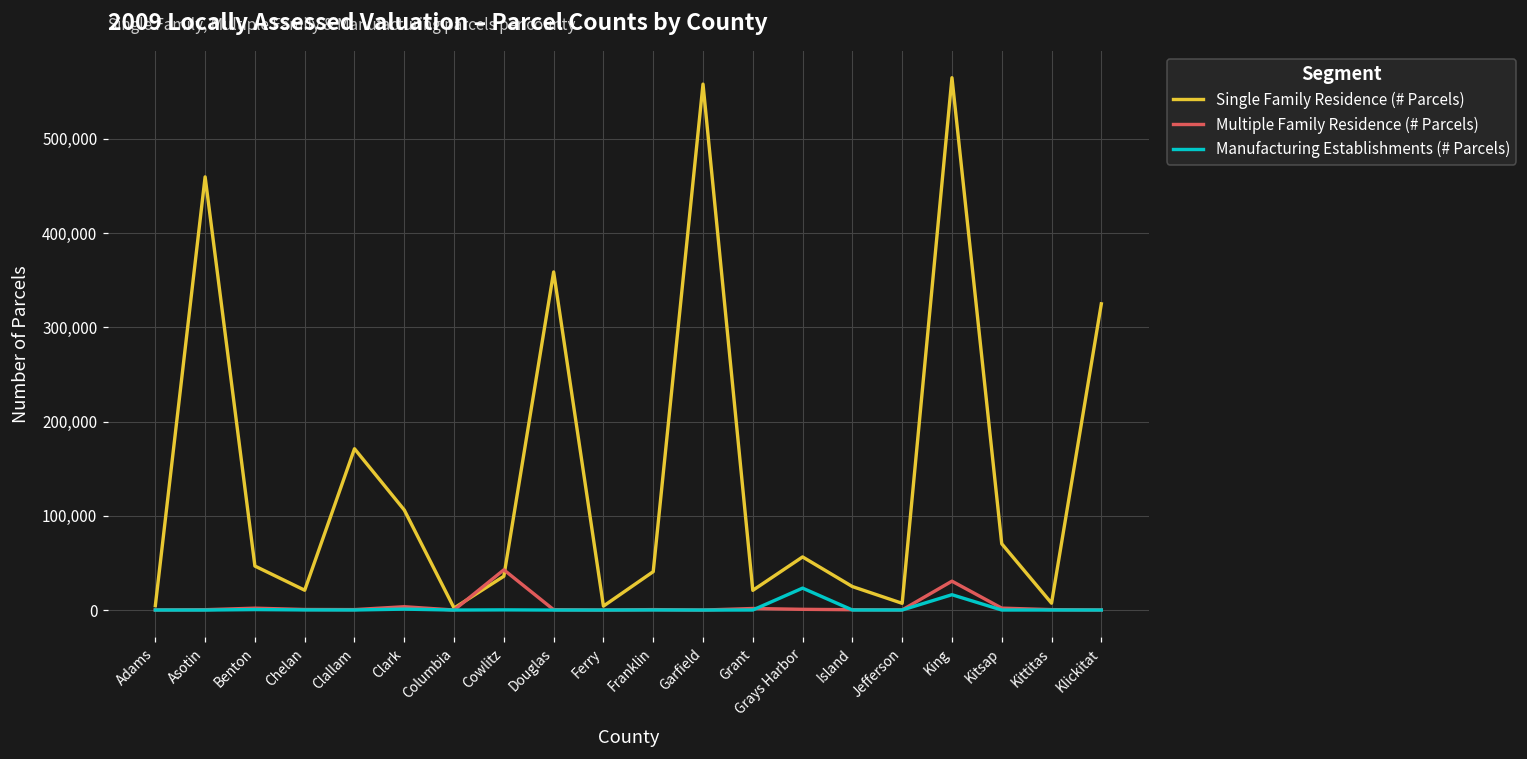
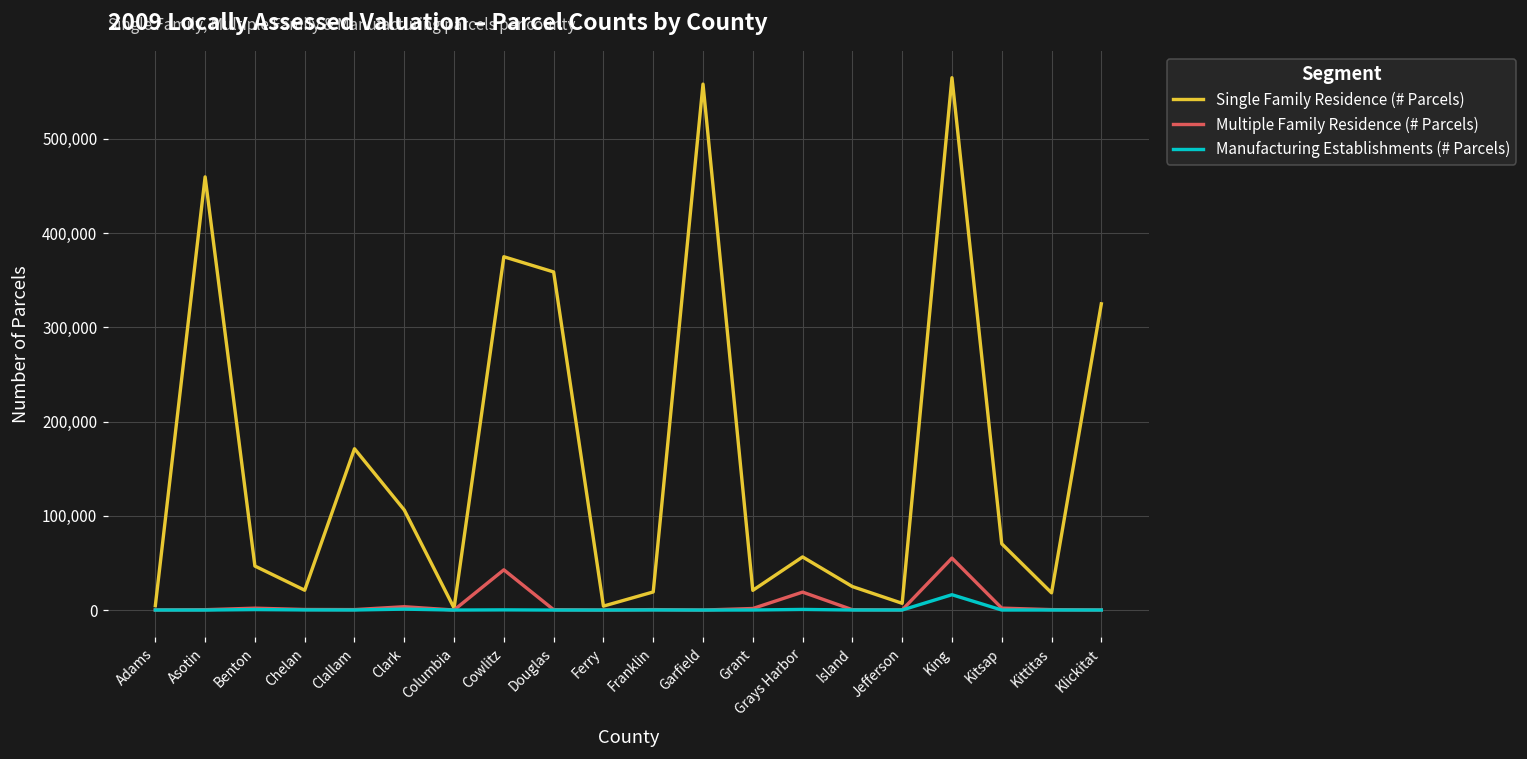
  {
    "Single Family Residence (# Parcels)": {
      "Adams": "0",
      "Asotin": "460,000",
      "Benton": "50,000",
      "Chelan": "20,000",
      "Clallam": "170,000",
      "Clark": "110,000",
-     "Cowlitz": "40,000",
+     "Cowlitz": "370,000",
      "Douglas": "360,000",
      "Ferry": "0",
-     "Franklin": "40,000",
+     "Franklin": "20,000",
      "Garfield": "560,000",
      "Grant": "20,000",
      "Grays Harbor": "60,000",
      "Island": "20,000",
      "Jefferson": "10,000",
      "King": "560,000",
      "Kitsap": "70,000",
-     "Kittitas": "10,000",
+     "Kittitas": "20,000",
      "Klickitat": "320,000"
    },
    "Multiple Family Residence (# Parcels)": {
      "Cowlitz": "40,000",
-     "Grays Harbor": "0",
-     "King": "30,000"
+     "Grays Harbor": "20,000",
+     "King": "60,000"
    },
    "Manufacturing Establishments (# Parcels)": {
      "Cowlitz": "0",
-     "Grays Harbor": "20,000",
+     "Grays Harbor": "0",
      "King": "20,000"
    }
  }
